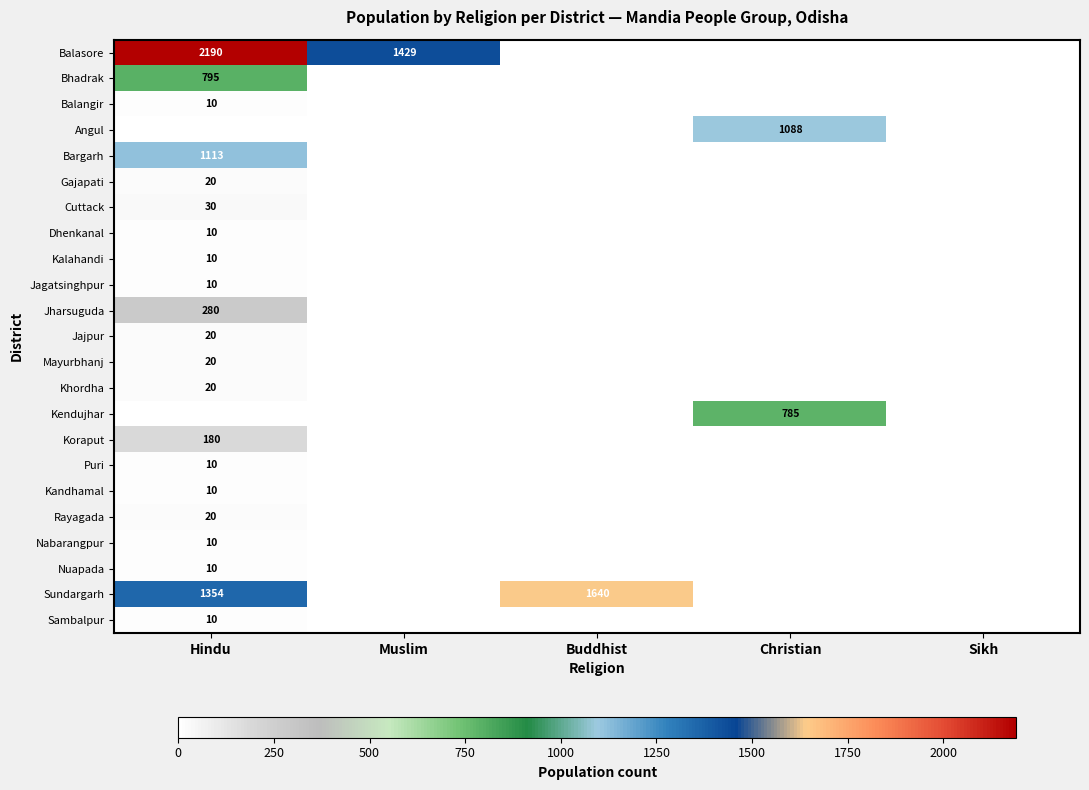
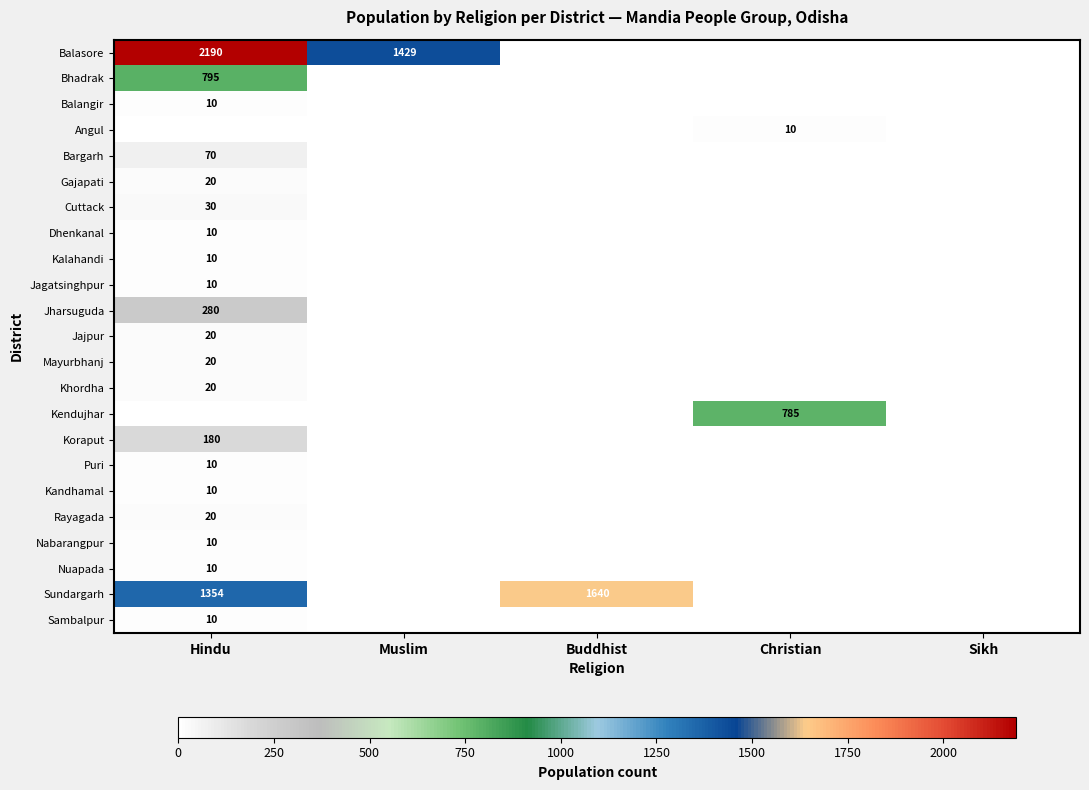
  {
    "Balasore": {
      "Hindu": 2190,
      "Muslim": 1429
    },
    "Bhadrak": {
      "Hindu": 795
    },
    "Balangir": {
      "Hindu": 10
    },
    "Angul": {
-     "Christian": 1088
+     "Christian": 10
    },
    "Bargarh": {
-     "Hindu": 1113
+     "Hindu": 70
    },
    "Gajapati": {
      "Hindu": 20
    },
    "Cuttack": {
      "Hindu": 30
    },
    "Dhenkanal": {
      "Hindu": 10
    },
    "Kalahandi": {
      "Hindu": 10
    },
    "Jagatsinghpur": {
      "Hindu": 10
    },
    "Jharsuguda": {
      "Hindu": 280
    },
    "Jajpur": {
      "Hindu": 20
    },
    "Mayurbhanj": {
      "Hindu": 20
    },
    "Khordha": {
      "Hindu": 20
    },
    "Kendujhar": {
      "Christian": 785
    },
    "Koraput": {
      "Hindu": 180
    },
    "Puri": {
      "Hindu": 10
    },
    "Kandhamal": {
      "Hindu": 10
    },
    "Rayagada": {
      "Hindu": 20
    },
    "Nabarangpur": {
      "Hindu": 10
    },
    "Nuapada": {
      "Hindu": 10
    },
    "Sundargarh": {
      "Hindu": 1354,
      "Buddhist": 1640
    },
    "Sambalpur": {
      "Hindu": 10
    }
  }
